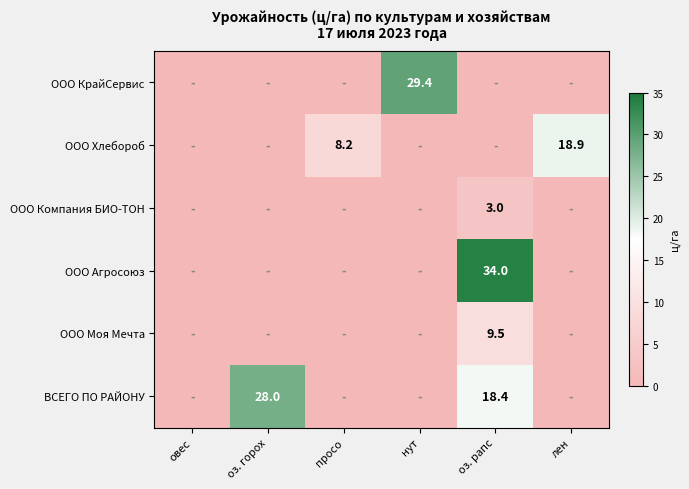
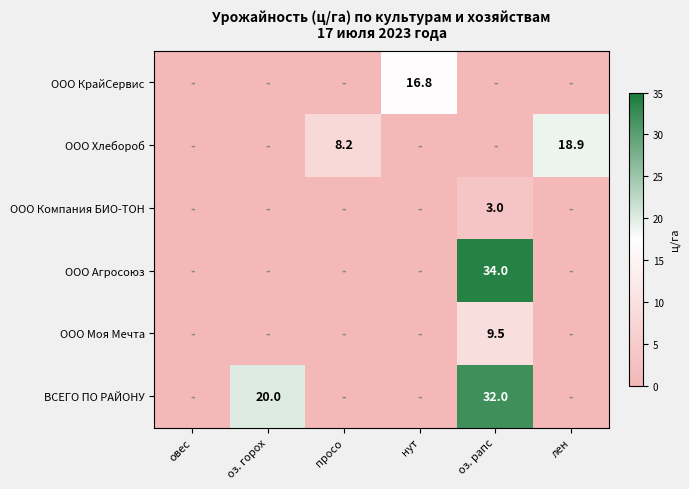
  {
    "ООО КрайСервис": {
-     "нут": 29.4
+     "нут": 16.8
    },
    "ООО Хлебороб": {
      "просо": 8.2,
      "лен": 18.9
    },
    "ООО Компания БИО-ТОН": {
      "оз. рапс": 3.0
    },
    "ООО Агросоюз": {
      "оз. рапс": 34.0
    },
    "ООО Моя Мечта": {
      "оз. рапс": 9.5
    },
    "ВСЕГО ПО РАЙОНУ": {
-     "оз. горох": 28.0,
-     "оз. рапс": 18.4
+     "оз. горох": 20.0,
+     "оз. рапс": 32.0
    }
  }
